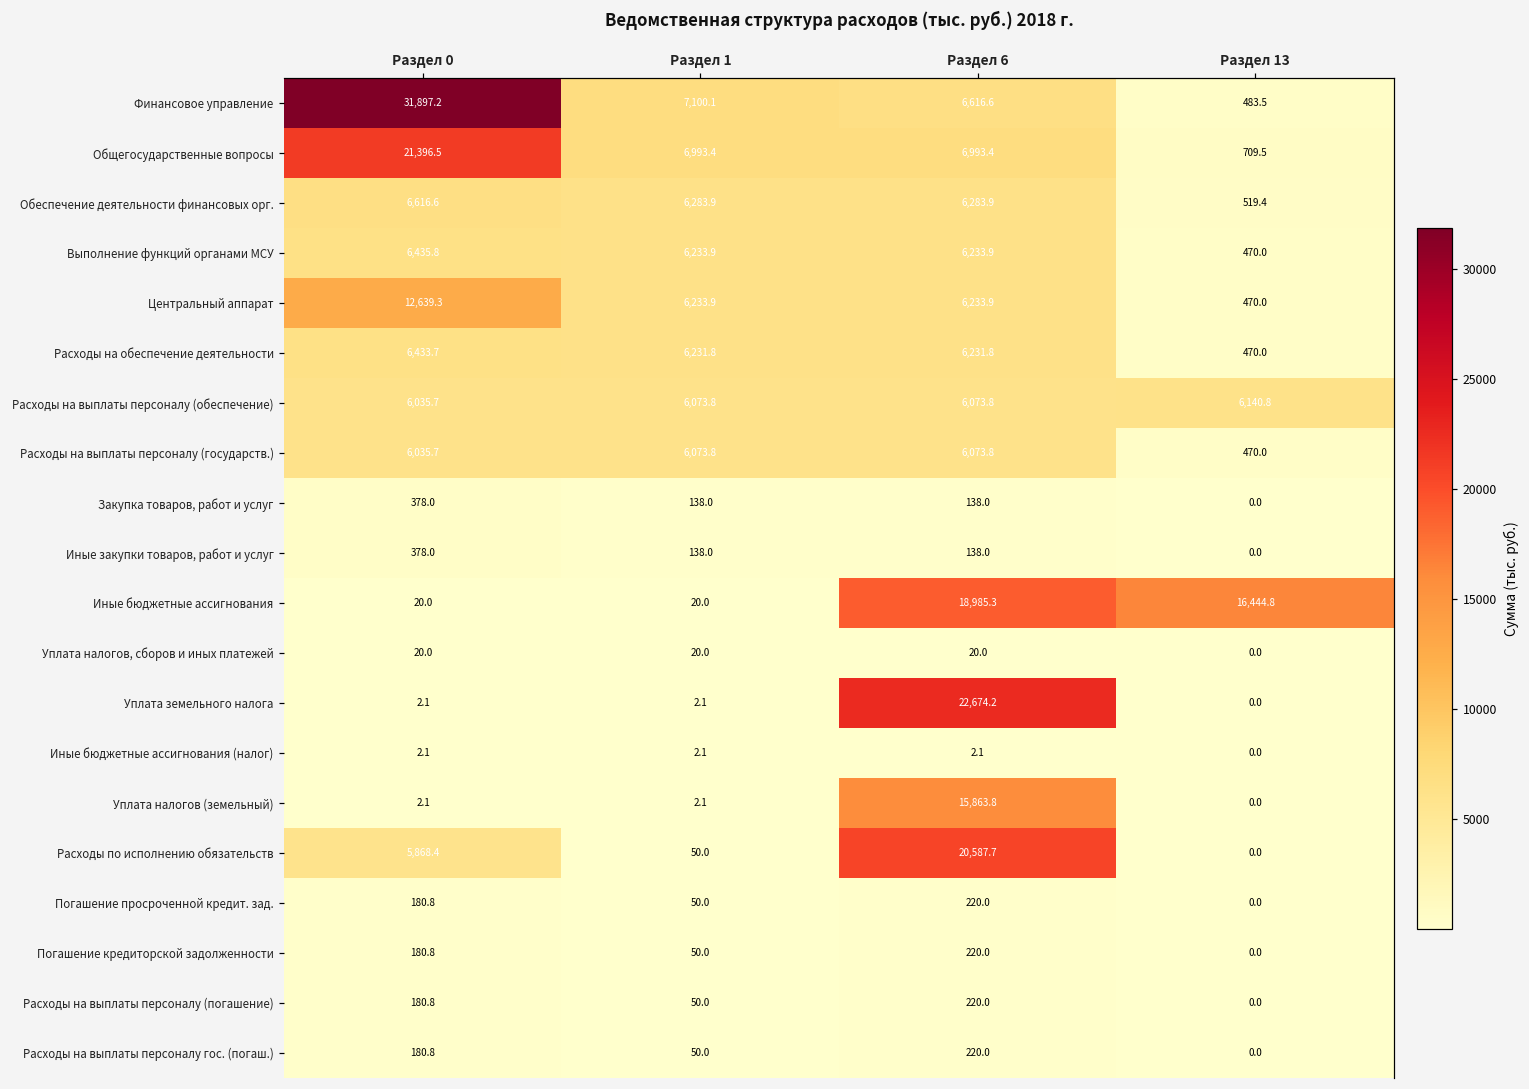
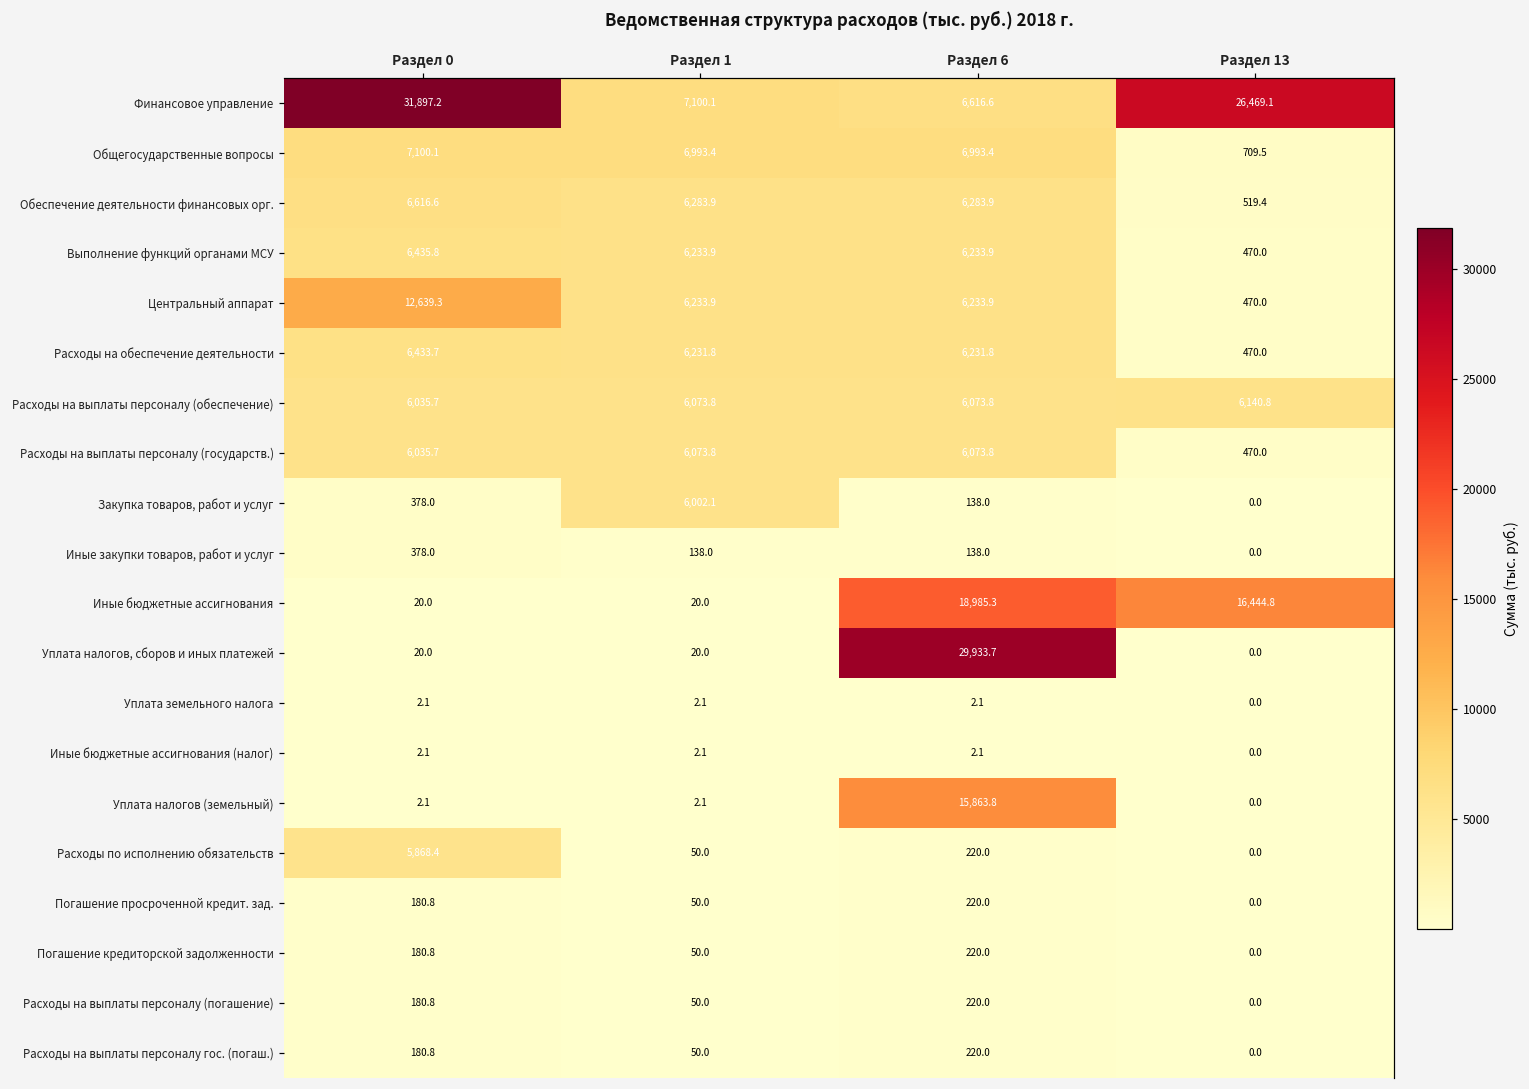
  {
    "Финансовое управление": {
      "Раздел 0": "31,897.2",
      "Раздел 1": "7,100.1",
      "Раздел 6": "6,616.6",
-     "Раздел 13": "483.5"
+     "Раздел 13": "26,469.1"
    },
    "Общегосударственные вопросы": {
-     "Раздел 0": "21,396.5",
+     "Раздел 0": "7,100.1",
      "Раздел 1": "6,993.4",
      "Раздел 6": "6,993.4",
      "Раздел 13": "709.5"
    },
    "Обеспечение деятельности финансовых орг.": {
      "Раздел 0": "6,616.6",
      "Раздел 1": "6,283.9",
      "Раздел 6": "6,283.9",
      "Раздел 13": "519.4"
    },
    "Выполнение функций органами МСУ": {
      "Раздел 0": "6,435.8",
      "Раздел 1": "6,233.9",
      "Раздел 6": "6,233.9",
      "Раздел 13": "470.0"
    },
    "Центральный аппарат": {
      "Раздел 0": "12,639.3",
      "Раздел 1": "6,233.9",
      "Раздел 6": "6,233.9",
      "Раздел 13": "470.0"
    },
    "Расходы на обеспечение деятельности": {
      "Раздел 0": "6,433.7",
      "Раздел 1": "6,231.8",
      "Раздел 6": "6,231.8",
      "Раздел 13": "470.0"
    },
    "Расходы на выплаты персоналу (обеспечение)": {
      "Раздел 0": "6,035.7",
      "Раздел 1": "6,073.8",
      "Раздел 6": "6,073.8",
      "Раздел 13": "6,140.8"
    },
    "Расходы на выплаты персоналу (государств.)": {
      "Раздел 0": "6,035.7",
      "Раздел 1": "6,073.8",
      "Раздел 6": "6,073.8",
      "Раздел 13": "470.0"
    },
    "Закупка товаров, работ и услуг": {
      "Раздел 0": "378.0",
-     "Раздел 1": "138.0",
+     "Раздел 1": "6,002.1",
      "Раздел 6": "138.0",
      "Раздел 13": "0.0"
    },
    "Иные закупки товаров, работ и услуг": {
      "Раздел 0": "378.0",
      "Раздел 1": "138.0",
      "Раздел 6": "138.0",
      "Раздел 13": "0.0"
    },
    "Иные бюджетные ассигнования": {
      "Раздел 0": "20.0",
      "Раздел 1": "20.0",
      "Раздел 6": "18,985.3",
      "Раздел 13": "16,444.8"
    },
    "Уплата налогов, сборов и иных платежей": {
      "Раздел 0": "20.0",
      "Раздел 1": "20.0",
-     "Раздел 6": "20.0",
+     "Раздел 6": "29,933.7",
      "Раздел 13": "0.0"
    },
    "Уплата земельного налога": {
      "Раздел 0": "2.1",
      "Раздел 1": "2.1",
-     "Раздел 6": "22,674.2",
+     "Раздел 6": "2.1",
      "Раздел 13": "0.0"
    },
    "Иные бюджетные ассигнования (налог)": {
      "Раздел 0": "2.1",
      "Раздел 1": "2.1",
      "Раздел 6": "2.1",
      "Раздел 13": "0.0"
    },
    "Уплата налогов (земельный)": {
      "Раздел 0": "2.1",
      "Раздел 1": "2.1",
      "Раздел 6": "15,863.8",
      "Раздел 13": "0.0"
    },
    "Расходы по исполнению обязательств": {
      "Раздел 0": "5,868.4",
      "Раздел 1": "50.0",
-     "Раздел 6": "20,587.7",
+     "Раздел 6": "220.0",
      "Раздел 13": "0.0"
    },
    "Погашение просроченной кредит. зад.": {
      "Раздел 0": "180.8",
      "Раздел 1": "50.0",
      "Раздел 6": "220.0",
      "Раздел 13": "0.0"
    },
    "Погашение кредиторской задолженности": {
      "Раздел 0": "180.8",
      "Раздел 1": "50.0",
      "Раздел 6": "220.0",
      "Раздел 13": "0.0"
    },
    "Расходы на выплаты персоналу (погашение)": {
      "Раздел 0": "180.8",
      "Раздел 1": "50.0",
      "Раздел 6": "220.0",
      "Раздел 13": "0.0"
    },
    "Расходы на выплаты персоналу гос. (погаш.)": {
      "Раздел 0": "180.8",
      "Раздел 1": "50.0",
      "Раздел 6": "220.0",
      "Раздел 13": "0.0"
    }
  }
